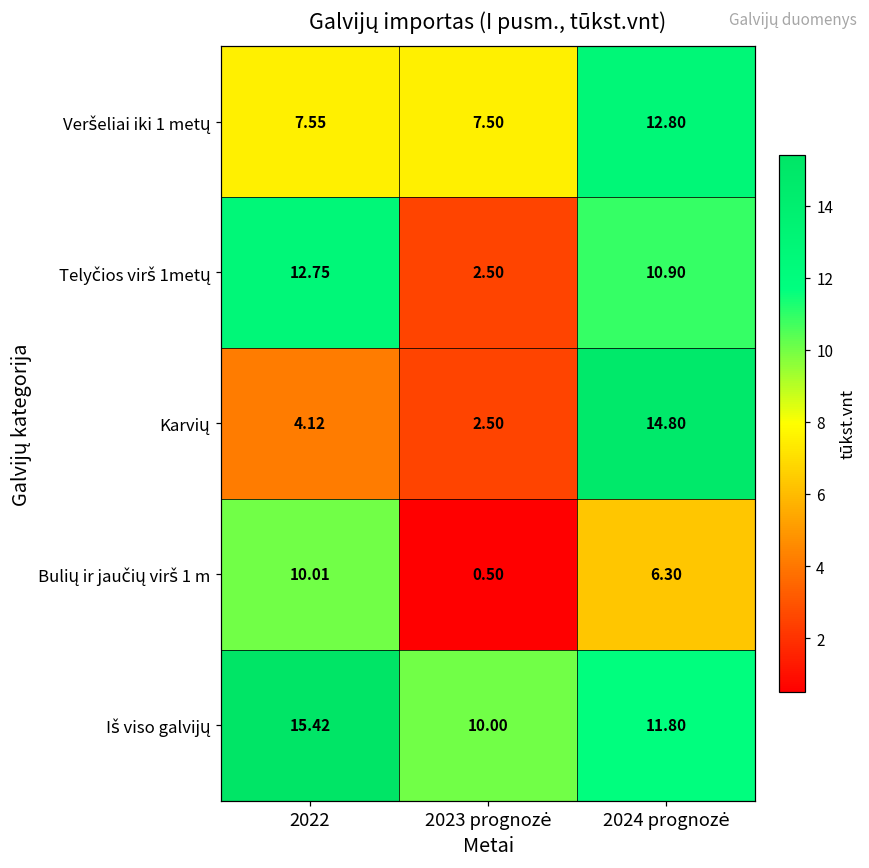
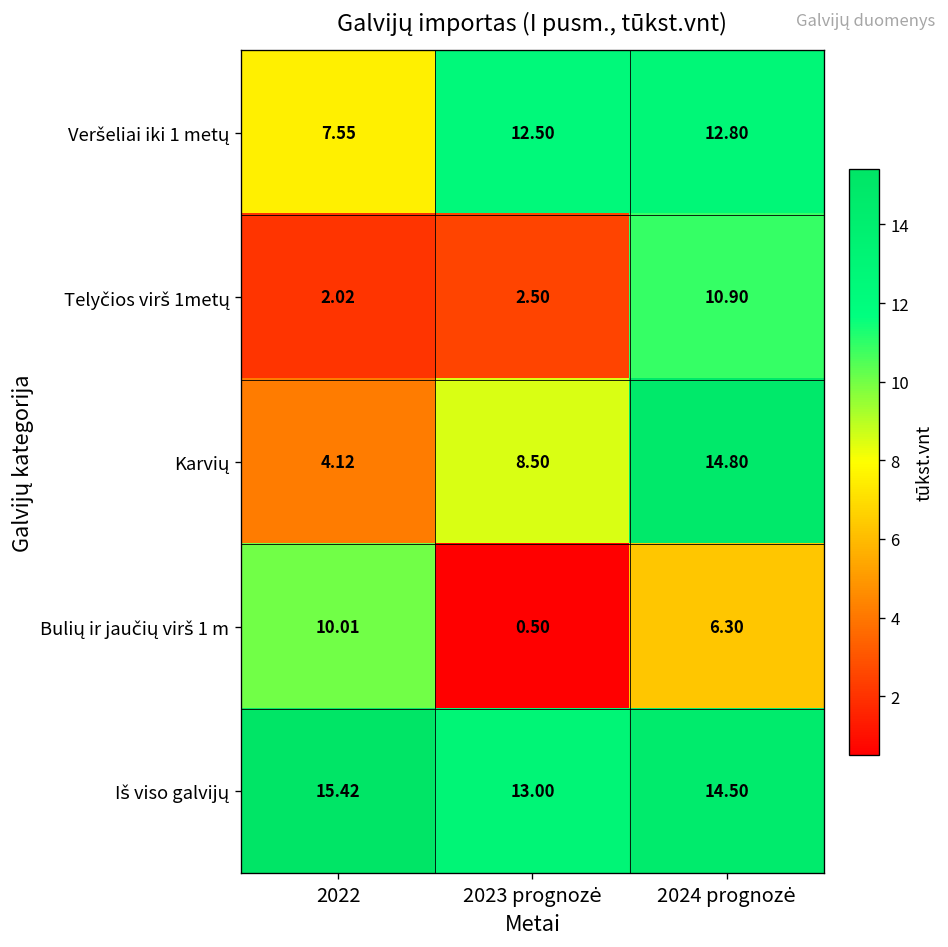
  {
    "Veršeliai iki 1 metų": {
      "2022": 7.55,
-     "2023 prognozė": 7.50,
+     "2023 prognozė": 12.50,
      "2024 prognozė": 12.80
    },
    "Telyčios virš 1metų": {
-     "2022": 12.75,
+     "2022": 2.02,
      "2023 prognozė": 2.50,
      "2024 prognozė": 10.90
    },
    "Karvių": {
      "2022": 4.12,
-     "2023 prognozė": 2.50,
+     "2023 prognozė": 8.50,
      "2024 prognozė": 14.80
    },
    "Bulių ir jaučių virš 1 m": {
      "2022": 10.01,
      "2023 prognozė": 0.50,
      "2024 prognozė": 6.30
    },
    "Iš viso galvijų": {
      "2022": 15.42,
-     "2023 prognozė": 10.00,
-     "2024 prognozė": 11.80
+     "2023 prognozė": 13.00,
+     "2024 prognozė": 14.50
    }
  }
